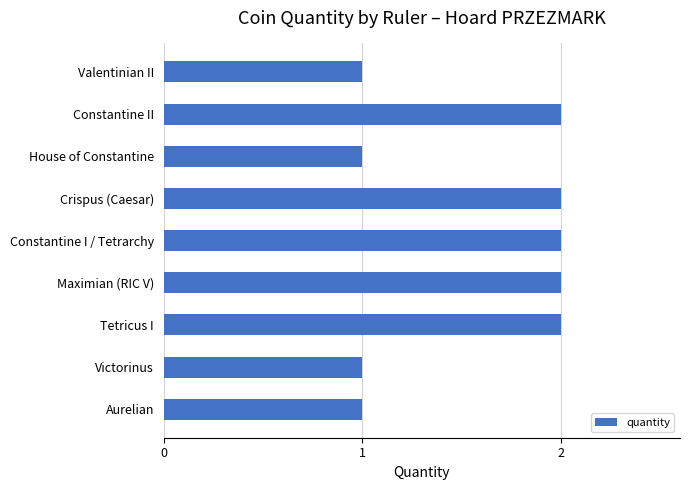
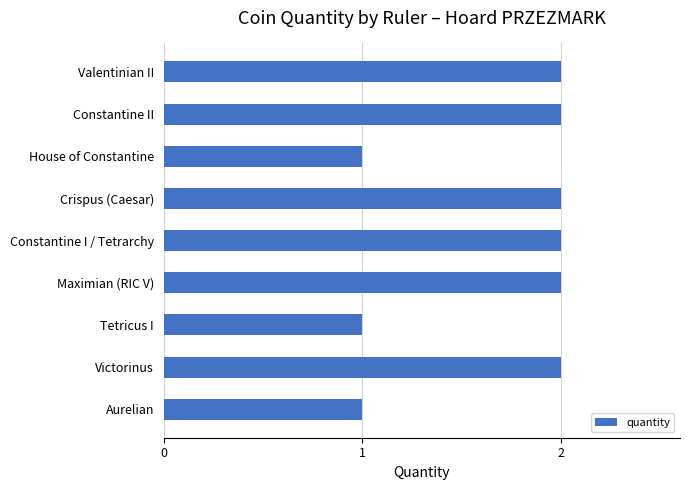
  {
-   "Valentinian II": 1,
+   "Valentinian II": 2,
    "Constantine II": 2,
    "House of Constantine": 1,
    "Crispus (Caesar)": 2,
    "Constantine I / Tetrarchy": 2,
    "Maximian (RIC V)": 2,
-   "Tetricus I": 2,
-   "Victorinus": 1,
+   "Tetricus I": 1,
+   "Victorinus": 2,
    "Aurelian": 1
  }
